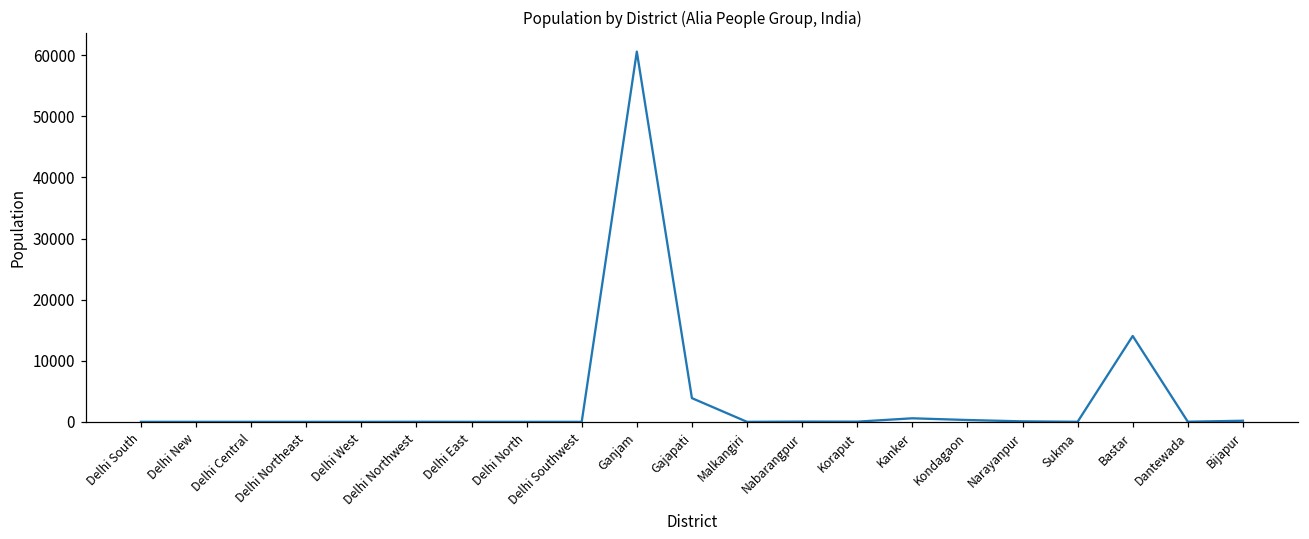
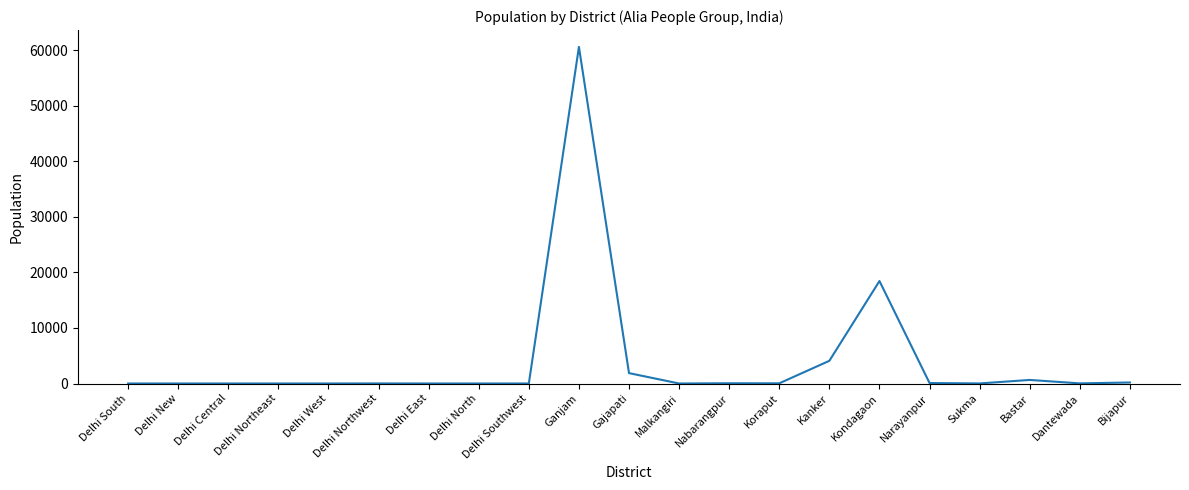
  {
    "Delhi South": 0,
    "Delhi New": 0,
    "Delhi Central": 0,
    "Delhi Northeast": 0,
    "Delhi West": 0,
    "Delhi Northwest": 0,
    "Delhi East": 0,
    "Delhi North": 0,
    "Delhi Southwest": 0,
    "Ganjam": 61000,
-   "Gajapati": 4000,
+   "Gajapati": 2000,
    "Malkangiri": 0,
    "Nabarangpur": 0,
    "Koraput": 0,
-   "Kanker": 1000,
-   "Kondagaon": 0,
+   "Kanker": 4000,
+   "Kondagaon": 18000,
    "Narayanpur": 0,
    "Sukma": 0,
-   "Bastar": 14000,
+   "Bastar": 1000,
    "Dantewada": 0,
    "Bijapur": 0
  }
